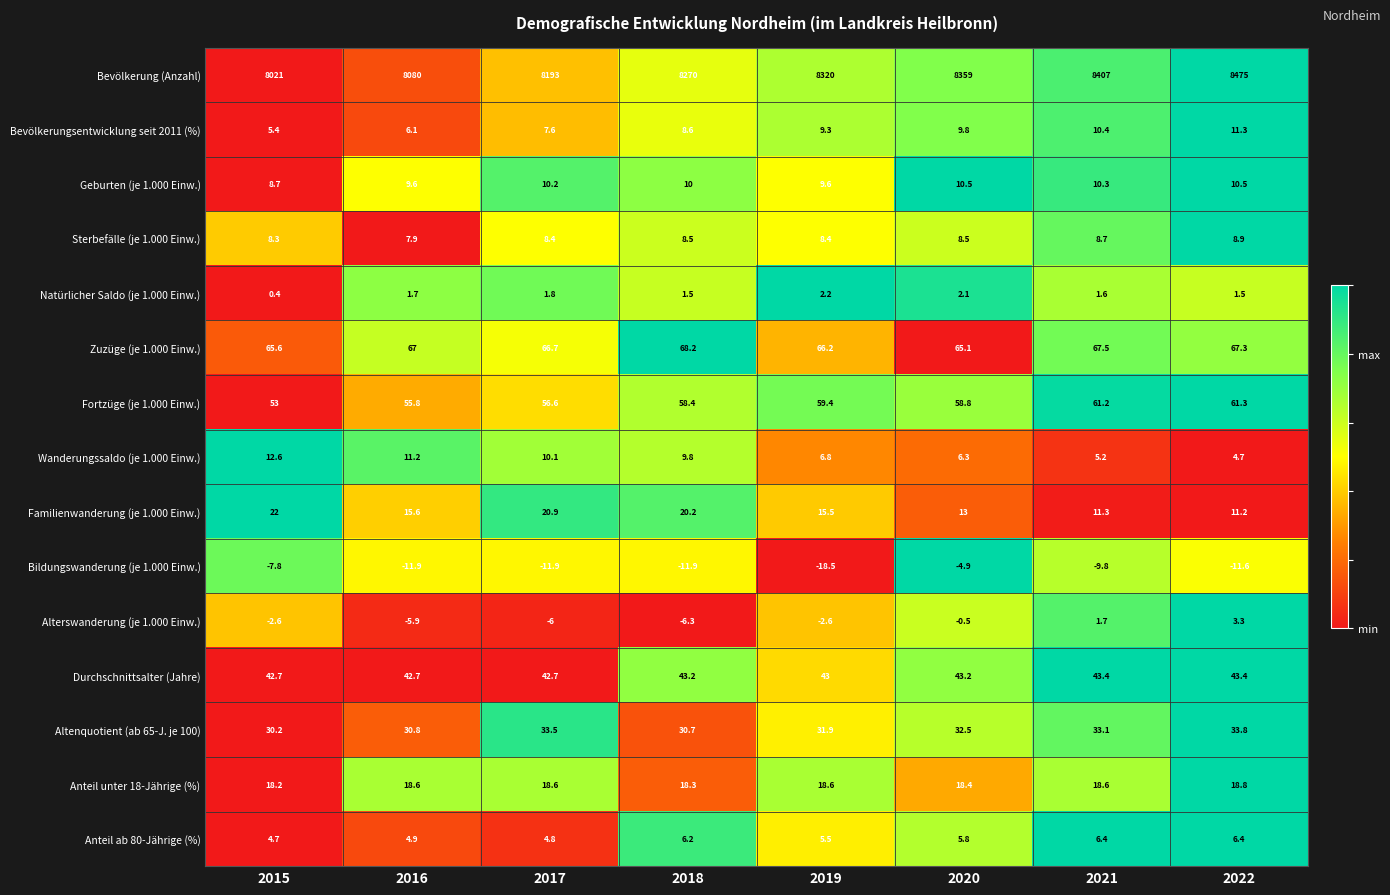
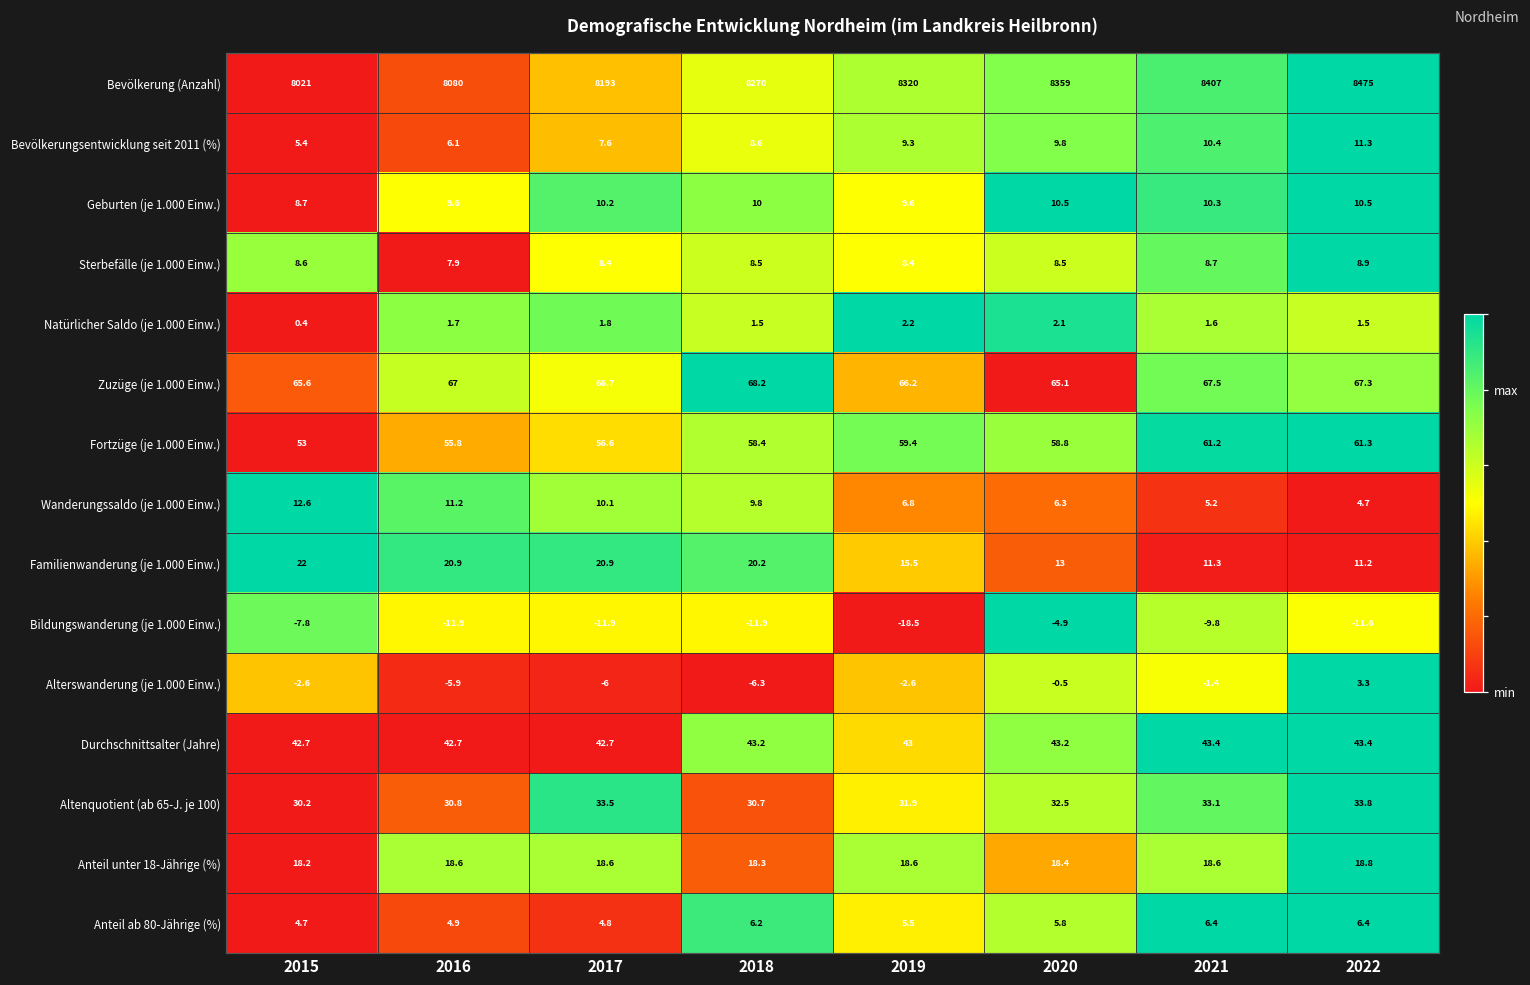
  {
    "Bevölkerung (Anzahl)": {
      "2015": 8021,
      "2016": 8080,
      "2017": 8193,
      "2018": 8270,
      "2019": 8320,
      "2020": 8359,
      "2021": 8407,
      "2022": 8475
    },
    "Bevölkerungsentwicklung seit 2011 (%)": {
      "2015": 5.4,
      "2016": 6.1,
      "2017": 7.6,
      "2018": 8.6,
      "2019": 9.3,
      "2020": 9.8,
      "2021": 10.4,
      "2022": 11.3
    },
    "Geburten (je 1.000 Einw.)": {
      "2015": 8.7,
      "2016": 9.6,
      "2017": 10.2,
      "2018": 10,
      "2019": 9.6,
      "2020": 10.5,
      "2021": 10.3,
      "2022": 10.5
    },
    "Sterbefälle (je 1.000 Einw.)": {
-     "2015": 8.3,
+     "2015": 8.6,
      "2016": 7.9,
      "2017": 8.4,
      "2018": 8.5,
      "2019": 8.4,
      "2020": 8.5,
      "2021": 8.7,
      "2022": 8.9
    },
    "Natürlicher Saldo (je 1.000 Einw.)": {
      "2015": 0.4,
      "2016": 1.7,
      "2017": 1.8,
      "2018": 1.5,
      "2019": 2.2,
      "2020": 2.1,
      "2021": 1.6,
      "2022": 1.5
    },
    "Zuzüge (je 1.000 Einw.)": {
      "2015": 65.6,
      "2016": 67,
      "2017": 66.7,
      "2018": 68.2,
      "2019": 66.2,
      "2020": 65.1,
      "2021": 67.5,
      "2022": 67.3
    },
    "Fortzüge (je 1.000 Einw.)": {
      "2015": 53,
      "2016": 55.8,
      "2017": 56.6,
      "2018": 58.4,
      "2019": 59.4,
      "2020": 58.8,
      "2021": 61.2,
      "2022": 61.3
    },
    "Wanderungssaldo (je 1.000 Einw.)": {
      "2015": 12.6,
      "2016": 11.2,
      "2017": 10.1,
      "2018": 9.8,
      "2019": 6.8,
      "2020": 6.3,
      "2021": 5.2,
      "2022": 4.7
    },
    "Familienwanderung (je 1.000 Einw.)": {
      "2015": 22,
-     "2016": 15.6,
+     "2016": 20.9,
      "2017": 20.9,
      "2018": 20.2,
      "2019": 15.5,
      "2020": 13,
      "2021": 11.3,
      "2022": 11.2
    },
    "Bildungswanderung (je 1.000 Einw.)": {
      "2015": -7.8,
      "2016": -11.9,
      "2017": -11.9,
      "2018": -11.9,
      "2019": -18.5,
      "2020": -4.9,
      "2021": -9.8,
      "2022": -11.6
    },
    "Alterswanderung (je 1.000 Einw.)": {
      "2015": -2.6,
      "2016": -5.9,
      "2017": -6,
      "2018": -6.3,
      "2019": -2.6,
      "2020": -0.5,
-     "2021": 1.7,
+     "2021": -1.4,
      "2022": 3.3
    },
    "Durchschnittsalter (Jahre)": {
      "2015": 42.7,
      "2016": 42.7,
      "2017": 42.7,
      "2018": 43.2,
      "2019": 43,
      "2020": 43.2,
      "2021": 43.4,
      "2022": 43.4
    },
    "Altenquotient (ab 65-J. je 100)": {
      "2015": 30.2,
      "2016": 30.8,
      "2017": 33.5,
      "2018": 30.7,
      "2019": 31.9,
      "2020": 32.5,
      "2021": 33.1,
      "2022": 33.8
    },
    "Anteil unter 18-Jährige (%)": {
      "2015": 18.2,
      "2016": 18.6,
      "2017": 18.6,
      "2018": 18.3,
      "2019": 18.6,
      "2020": 18.4,
      "2021": 18.6,
      "2022": 18.8
    },
    "Anteil ab 80-Jährige (%)": {
      "2015": 4.7,
      "2016": 4.9,
      "2017": 4.8,
      "2018": 6.2,
      "2019": 5.5,
      "2020": 5.8,
      "2021": 6.4,
      "2022": 6.4
    }
  }
